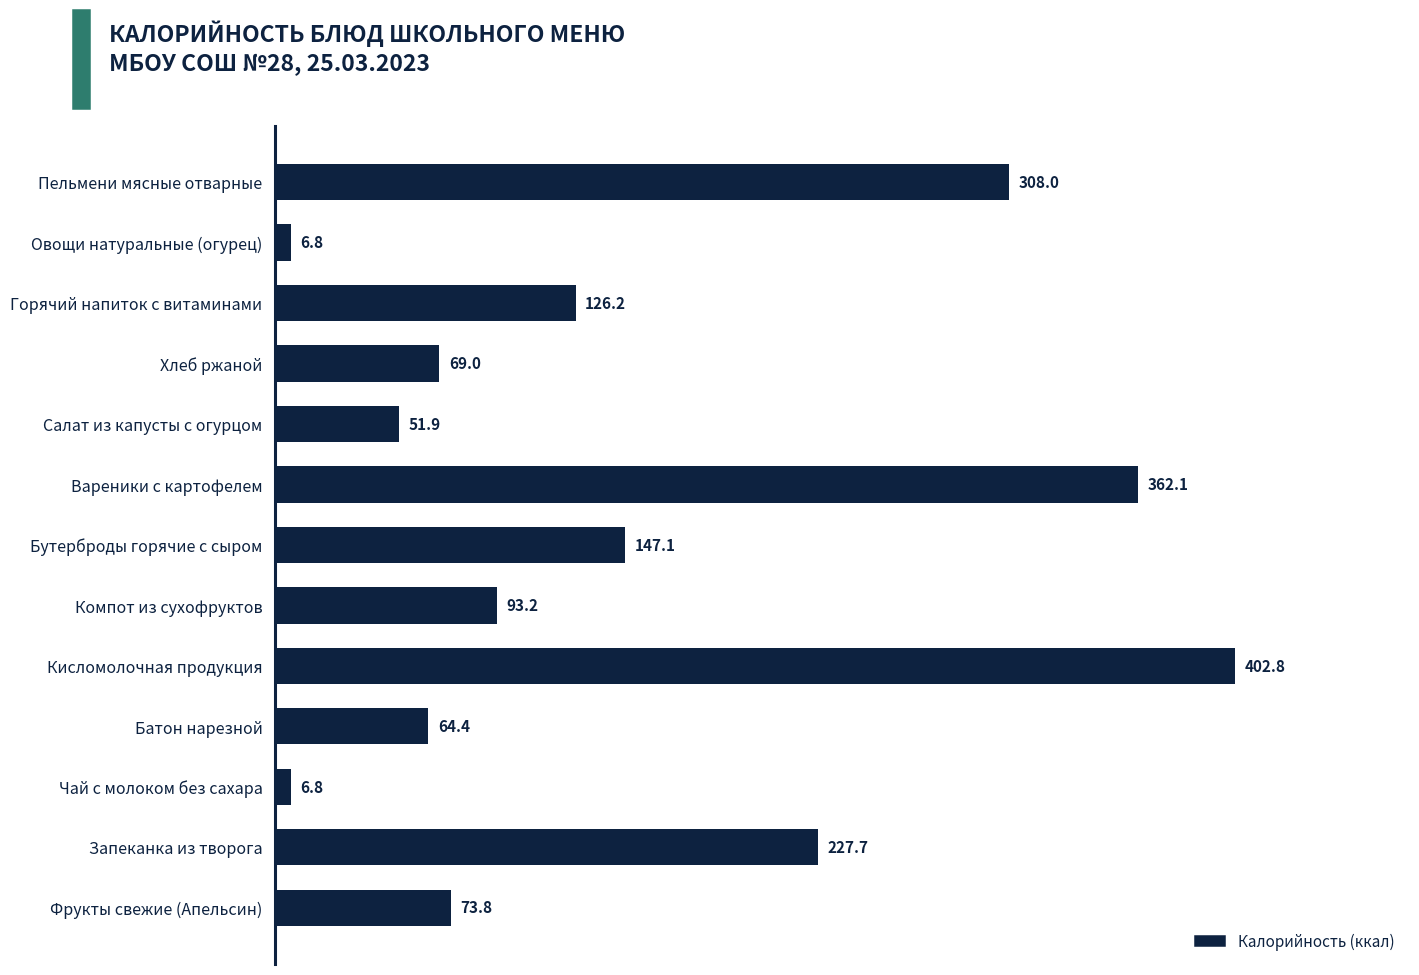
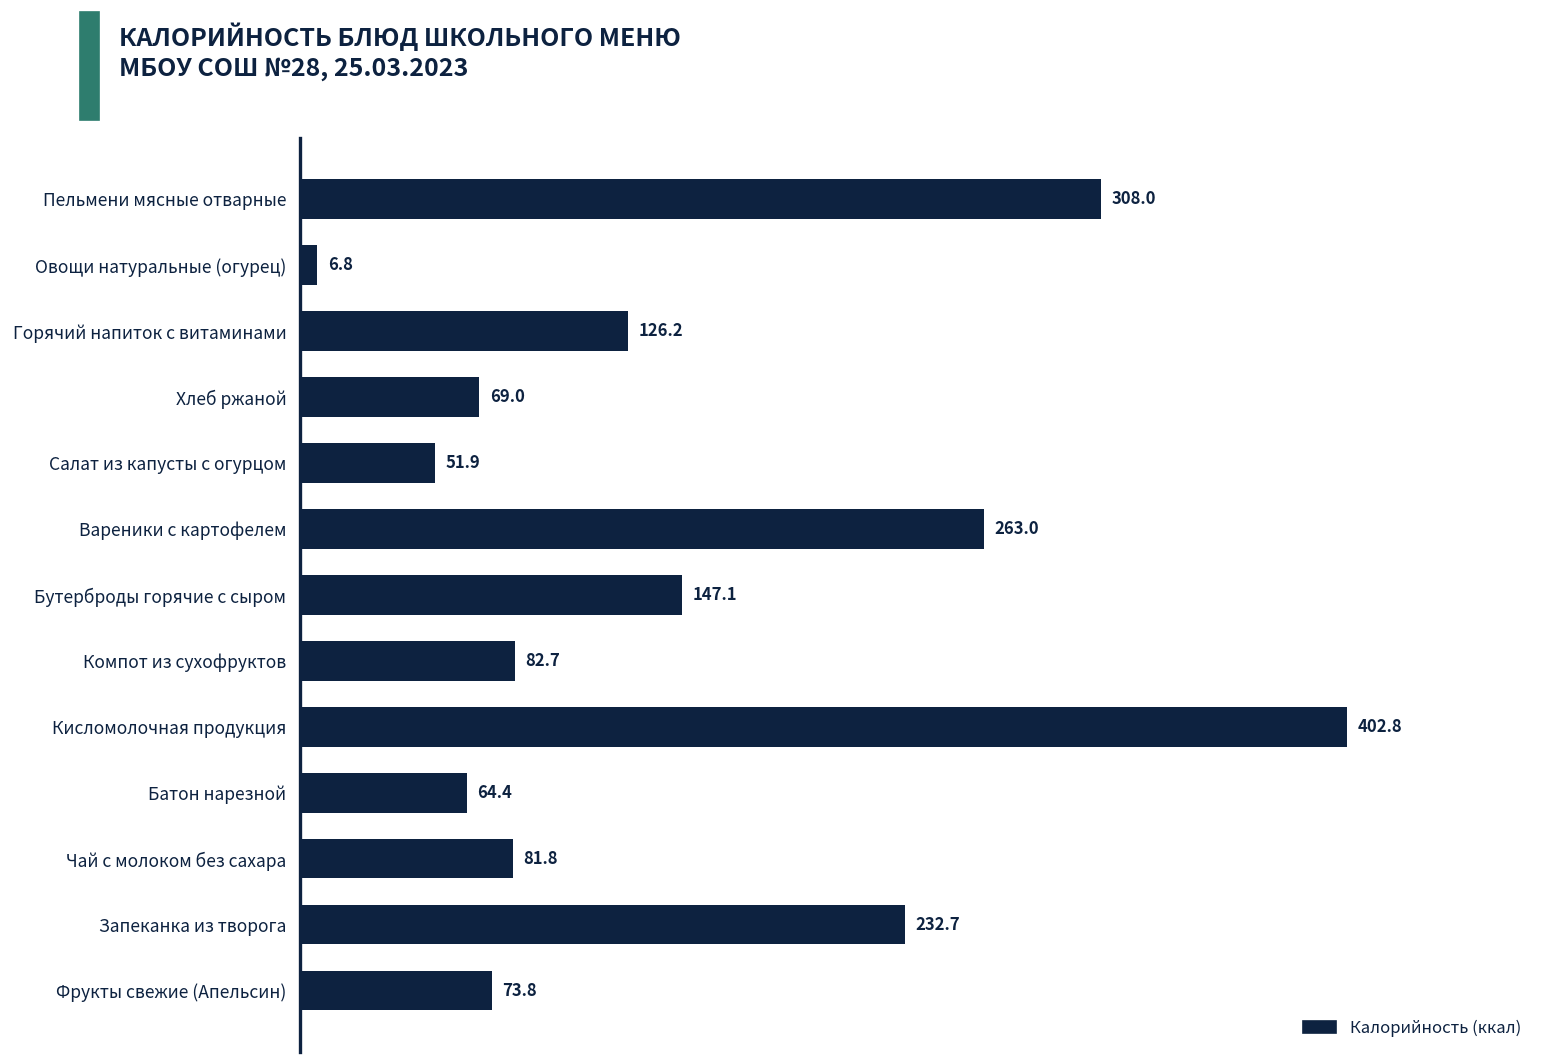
  {
    "Пельмени мясные отварные": 308.0,
    "Овощи натуральные (огурец)": 6.8,
    "Горячий напиток с витаминами": 126.2,
    "Хлеб ржаной": 69.0,
    "Салат из капусты с огурцом": 51.9,
-   "Вареники с картофелем": 362.1,
+   "Вареники с картофелем": 263.0,
    "Бутерброды горячие с сыром": 147.1,
-   "Компот из сухофруктов": 93.2,
+   "Компот из сухофруктов": 82.7,
    "Кисломолочная продукция": 402.8,
    "Батон нарезной": 64.4,
-   "Чай с молоком без сахара": 6.8,
-   "Запеканка из творога": 227.7,
+   "Чай с молоком без сахара": 81.8,
+   "Запеканка из творога": 232.7,
    "Фрукты свежие (Апельсин)": 73.8
  }
